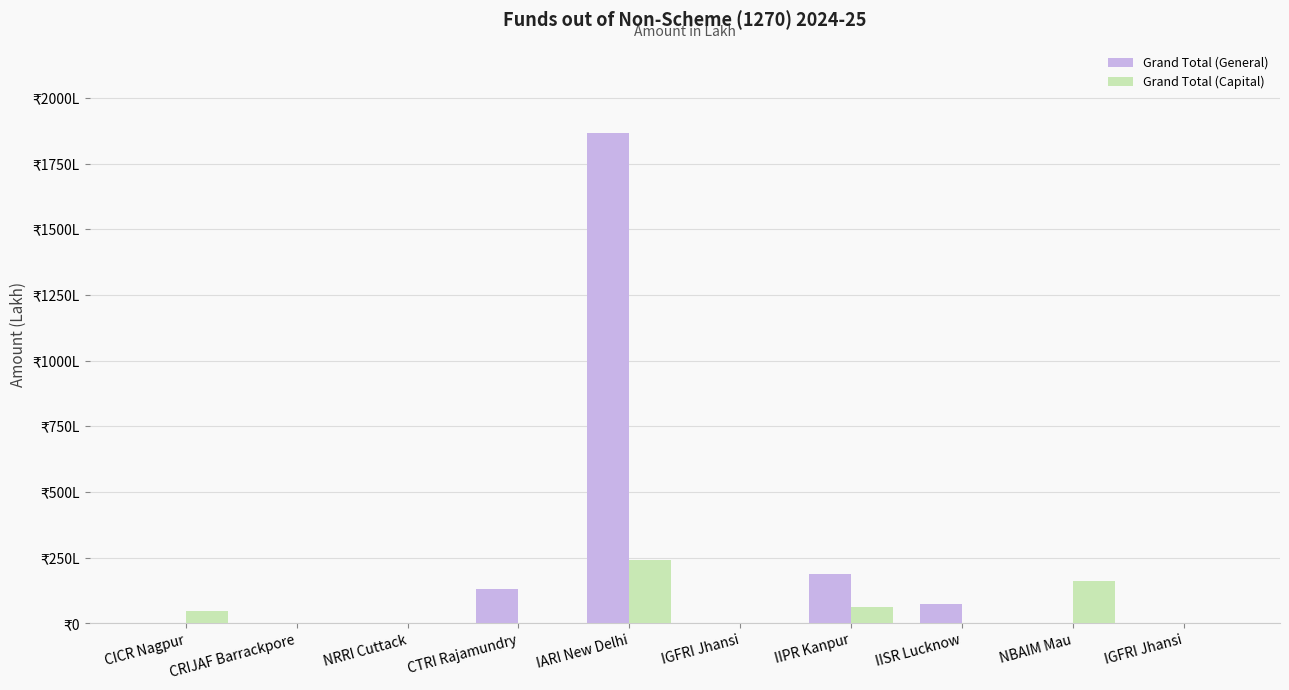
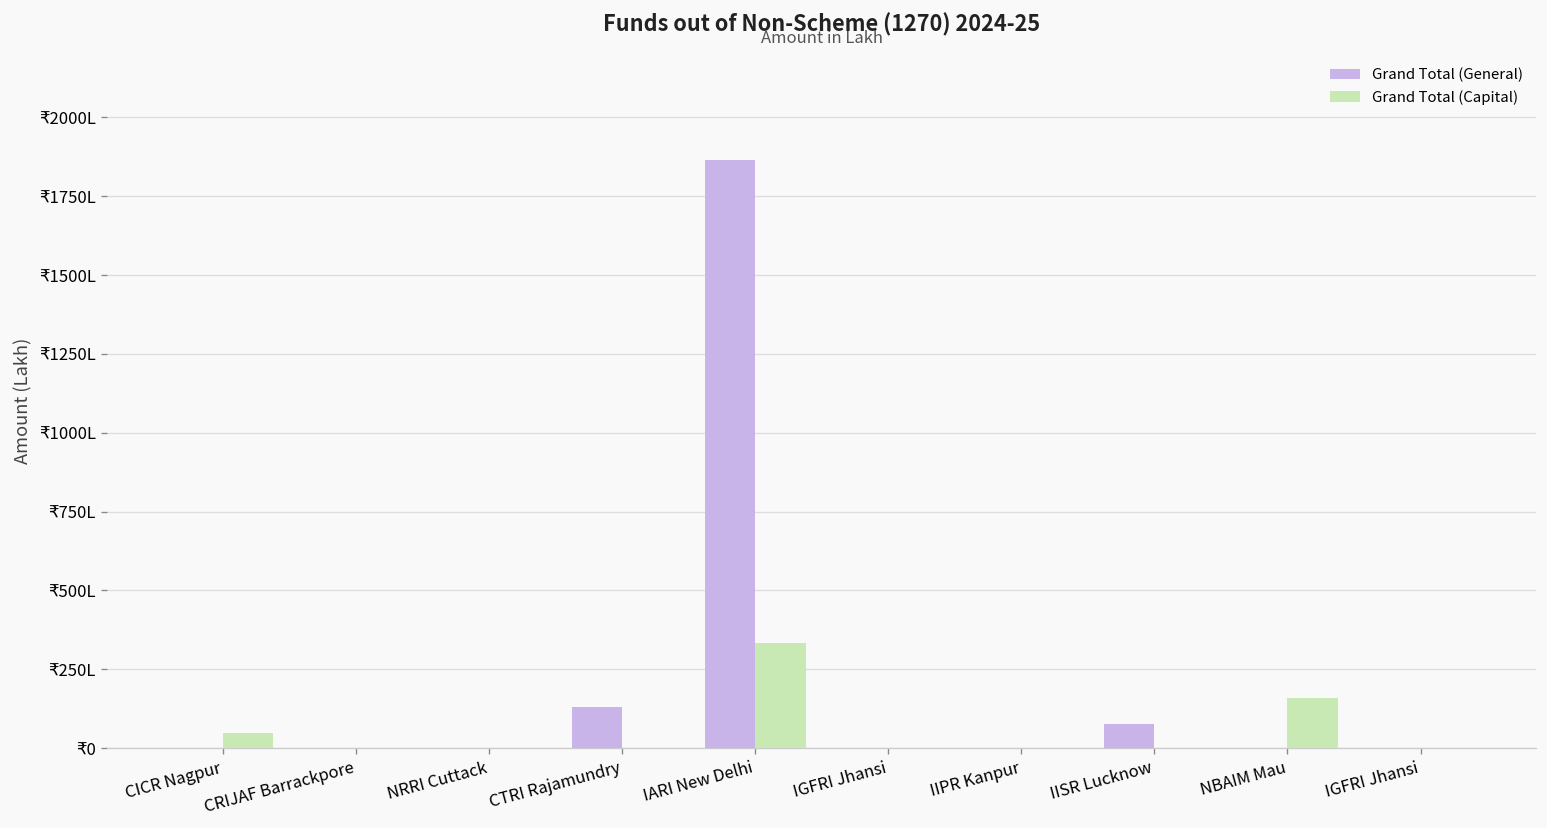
  {
    "Grand Total (General)": {
      "CICR Nagpur": "₹0L",
      "CRIJAF Barrackpore": "₹0L",
      "NRRI Cuttack": "₹0L",
      "CTRI Rajamundry": "₹130L",
      "IARI New Delhi": "₹1870L",
-     "IIPR Kanpur": "₹190L",
+     "IIPR Kanpur": "₹0L",
      "IISR Lucknow": "₹80L",
      "NBAIM Mau": "₹0L"
    },
    "Grand Total (Capital)": {
      "CICR Nagpur": "₹50L",
      "CRIJAF Barrackpore": "₹0L",
      "NRRI Cuttack": "₹0L",
      "CTRI Rajamundry": "₹0L",
-     "IARI New Delhi": "₹240L",
-     "IIPR Kanpur": "₹60L",
+     "IARI New Delhi": "₹330L",
+     "IIPR Kanpur": "₹0L",
      "IISR Lucknow": "₹0L",
      "NBAIM Mau": "₹160L"
    }
  }
